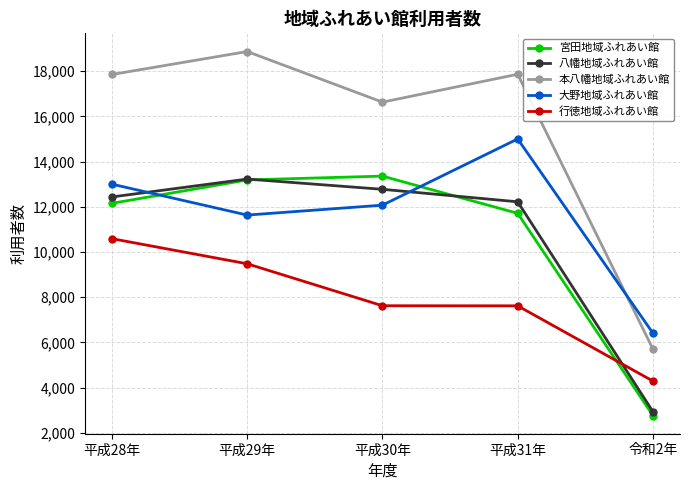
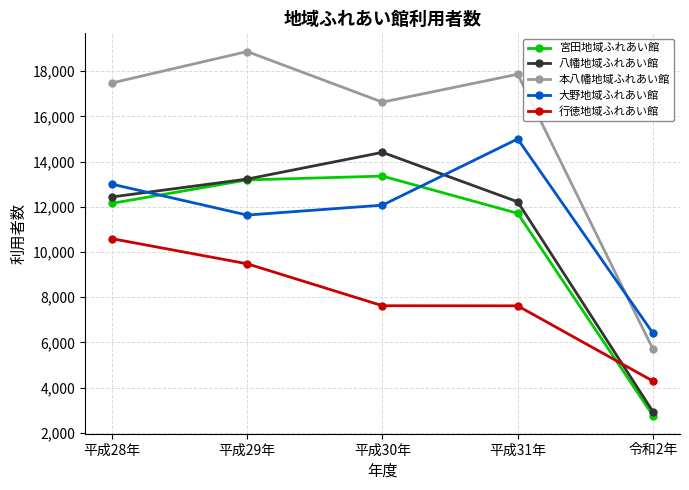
  {
    "宮田地域ふれあい館": {
      "平成28年": "12,200",
      "平成30年": "13,400",
      "平成31年": "11,700",
      "令和2年": "2,800"
    },
    "八幡地域ふれあい館": {
      "平成28年": "12,400",
-     "平成30年": "12,800",
+     "平成30年": "14,400",
      "平成31年": "12,200",
      "令和2年": "2,900"
    },
    "本八幡地域ふれあい館": {
-     "平成28年": "17,900",
+     "平成28年": "17,500",
      "平成29年": "18,900",
      "平成30年": "16,600",
      "平成31年": "17,900",
      "令和2年": "5,700"
    },
    "大野地域ふれあい館": {
      "平成28年": "13,000",
      "平成29年": "11,600",
      "平成30年": "12,100",
      "平成31年": "15,000",
      "令和2年": "6,400"
    },
    "行徳地域ふれあい館": {
      "平成28年": "10,600",
      "平成29年": "9,500",
      "平成30年": "7,600",
      "平成31年": "7,600",
      "令和2年": "4,300"
    }
  }
